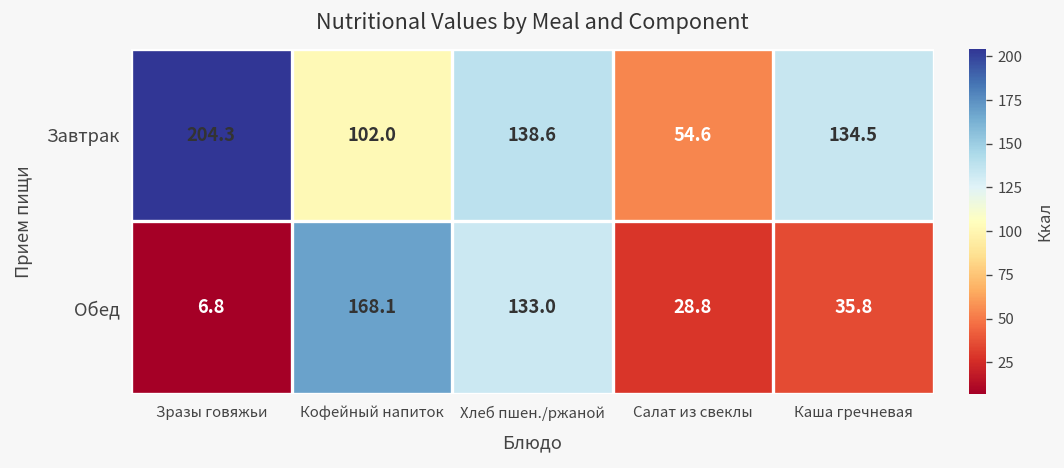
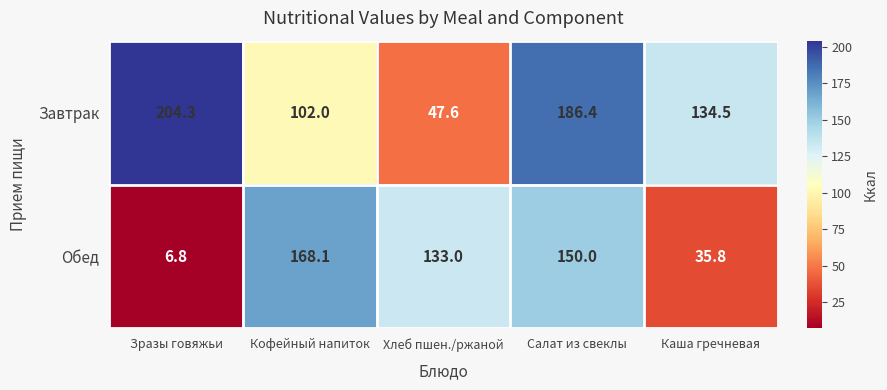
  {
    "Завтрак": {
      "Зразы говяжьи": 204.3,
      "Кофейный напиток": 102.0,
-     "Хлеб пшен./ржаной": 138.6,
-     "Салат из свеклы": 54.6,
+     "Хлеб пшен./ржаной": 47.6,
+     "Салат из свеклы": 186.4,
      "Каша гречневая": 134.5
    },
    "Обед": {
      "Зразы говяжьи": 6.8,
      "Кофейный напиток": 168.1,
      "Хлеб пшен./ржаной": 133.0,
-     "Салат из свеклы": 28.8,
+     "Салат из свеклы": 150.0,
      "Каша гречневая": 35.8
    }
  }
